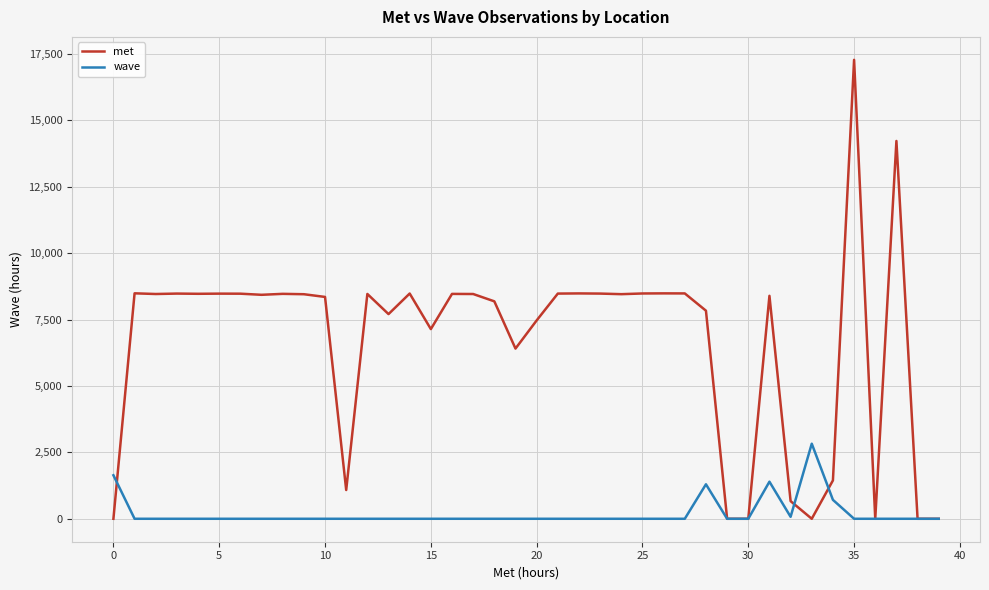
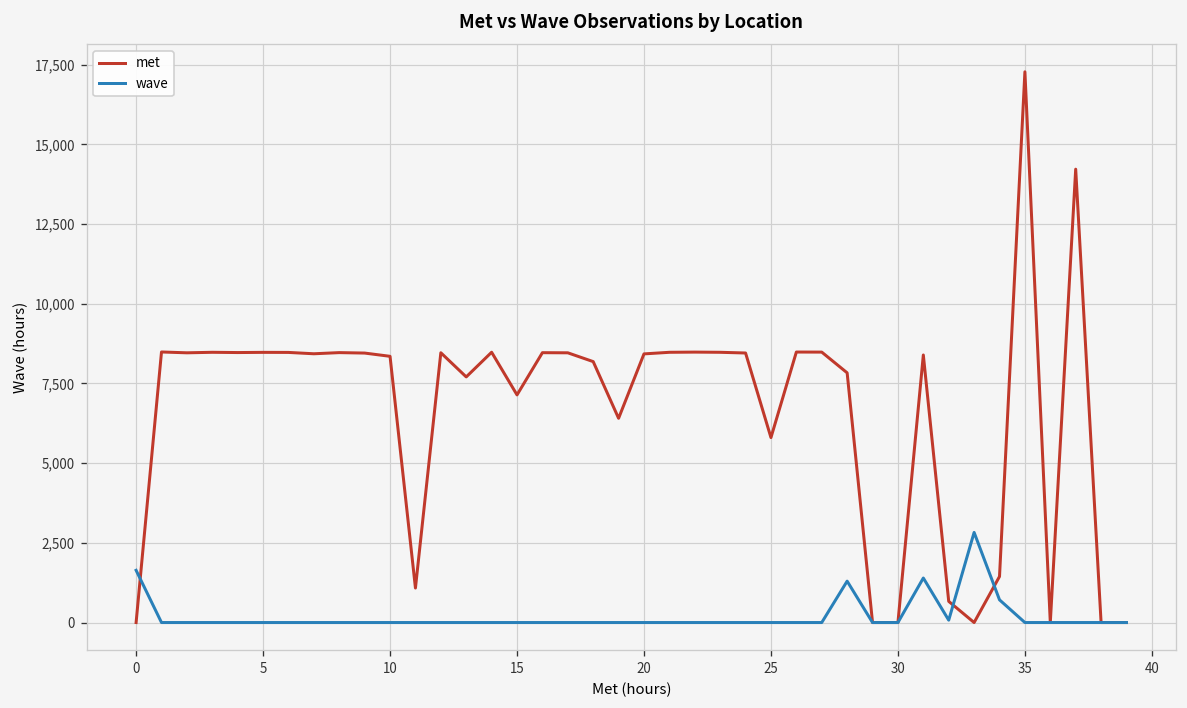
  {
    "met": {
      "0": "0",
      "5": "8,500",
      "10": "8,400",
      "15": "7,100",
-     "20": "7,500",
-     "25": "8,500",
+     "20": "8,400",
+     "25": "5,800",
      "35": "17,300"
    },
    "wave": {
      "0": "1,600",
      "5": "0",
      "10": "0",
      "15": "0",
      "20": "0",
      "25": "0",
      "35": "0"
    }
  }
